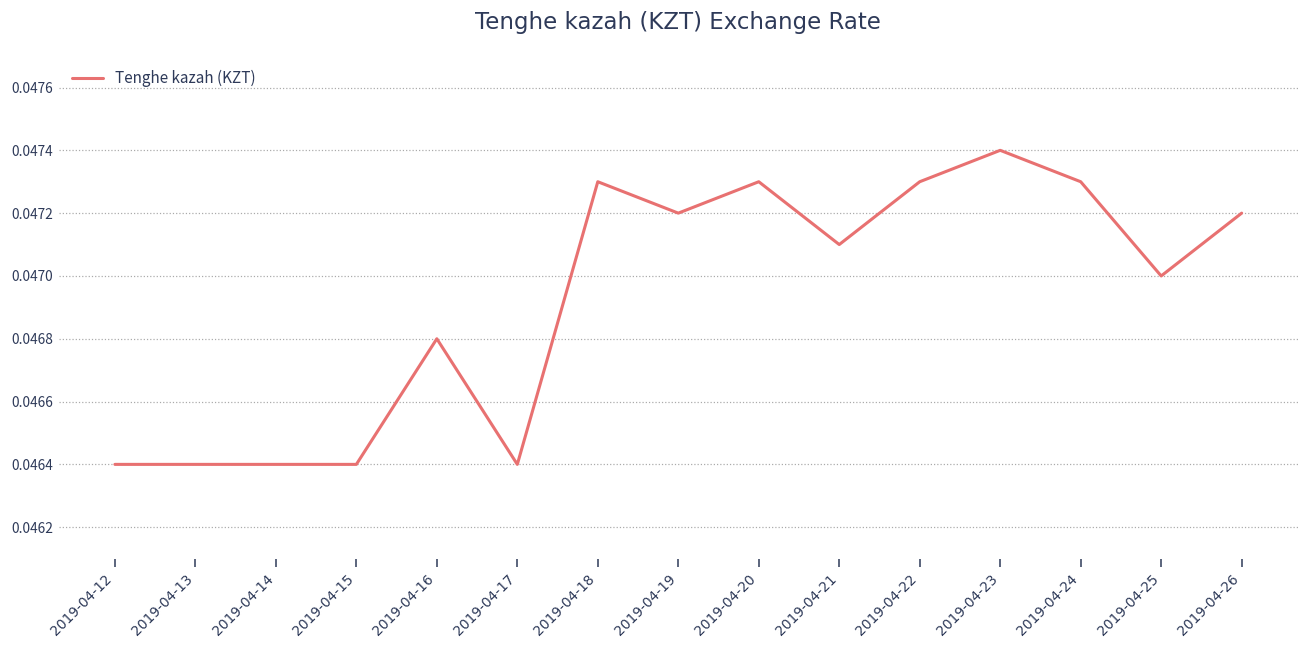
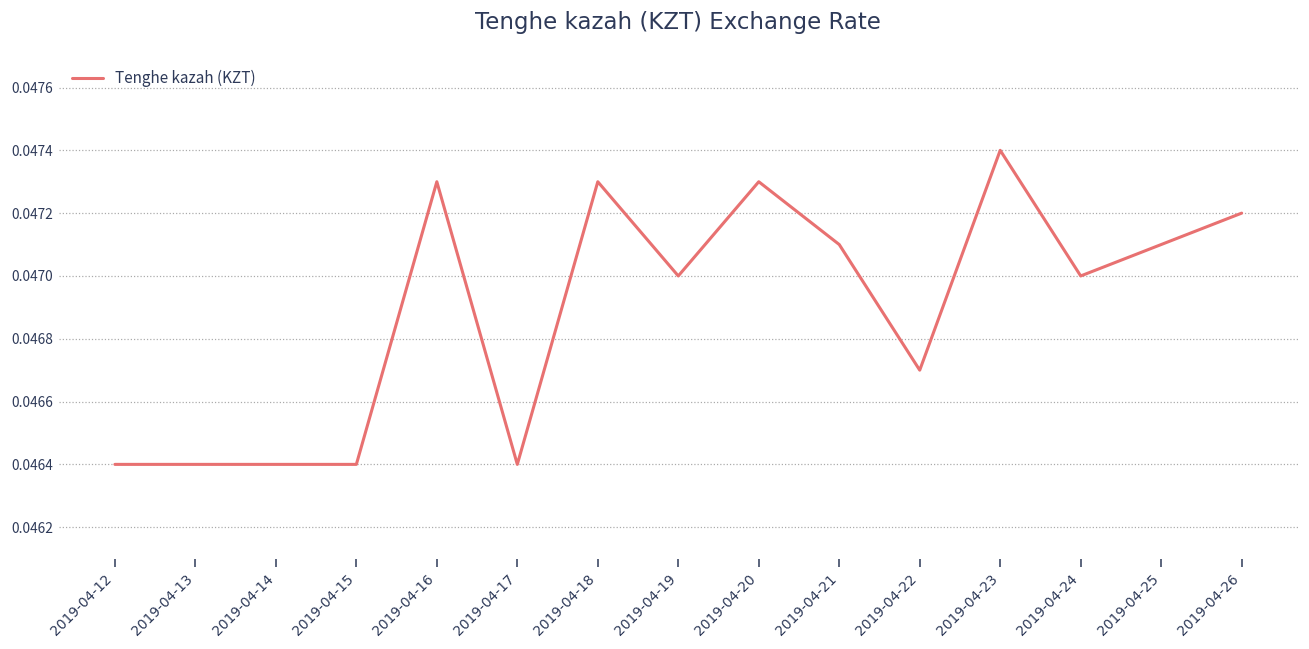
  {
    "2019-04-12": 0.0464,
    "2019-04-13": 0.0464,
    "2019-04-14": 0.0464,
    "2019-04-15": 0.0464,
-   "2019-04-16": 0.0468,
+   "2019-04-16": 0.0473,
    "2019-04-17": 0.0464,
    "2019-04-18": 0.0473,
-   "2019-04-19": 0.0472,
+   "2019-04-19": 0.0470,
    "2019-04-20": 0.0473,
    "2019-04-21": 0.0471,
-   "2019-04-22": 0.0473,
+   "2019-04-22": 0.0467,
    "2019-04-23": 0.0474,
-   "2019-04-24": 0.0473,
-   "2019-04-25": 0.0470,
+   "2019-04-24": 0.0470,
+   "2019-04-25": 0.0471,
    "2019-04-26": 0.0472
  }
